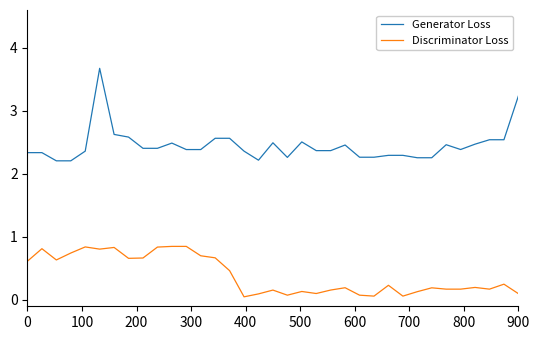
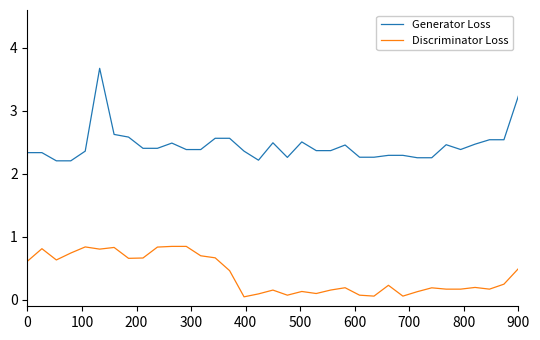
  {
    "Generator Loss": {
      "0": 2.3,
      "900": 3.2
    },
    "Discriminator Loss": {
      "0": 0.6,
-     "900": 0.1
+     "900": 0.5
    }
  }
